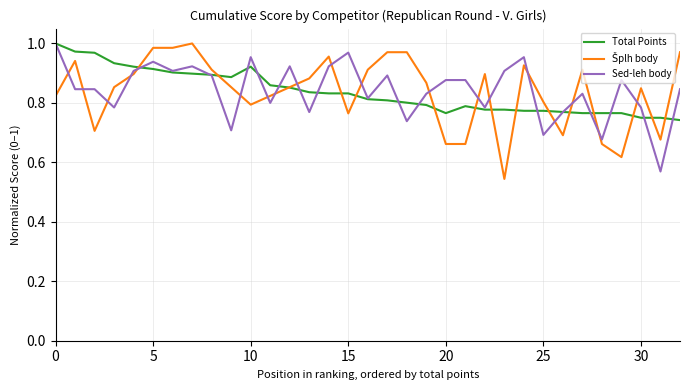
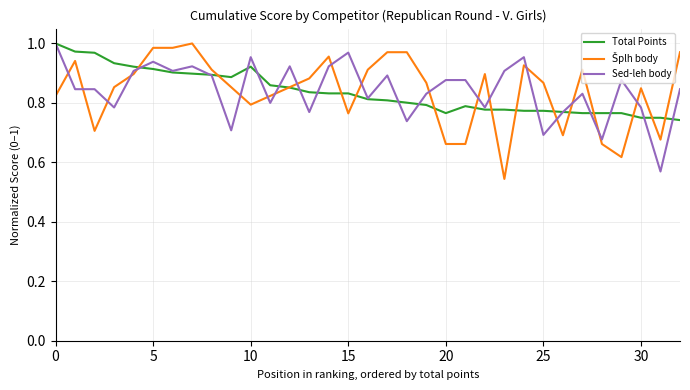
  {
    "Total Points": {
      "5": 0.91,
      "10": 0.92,
      "15": 0.83,
      "20": 0.77,
      "25": 0.77,
      "30": 0.75
    },
    "Šplh body": {
      "0": 0.82,
      "5": 0.99,
      "10": 0.79,
      "15": 0.76,
      "20": 0.66,
-     "25": 0.80,
+     "25": 0.87,
      "30": 0.85
    },
    "Sed-leh body": {
      "5": 0.94,
      "10": 0.95,
      "15": 0.97,
      "20": 0.88,
      "25": 0.69,
      "30": 0.78
    }
  }
